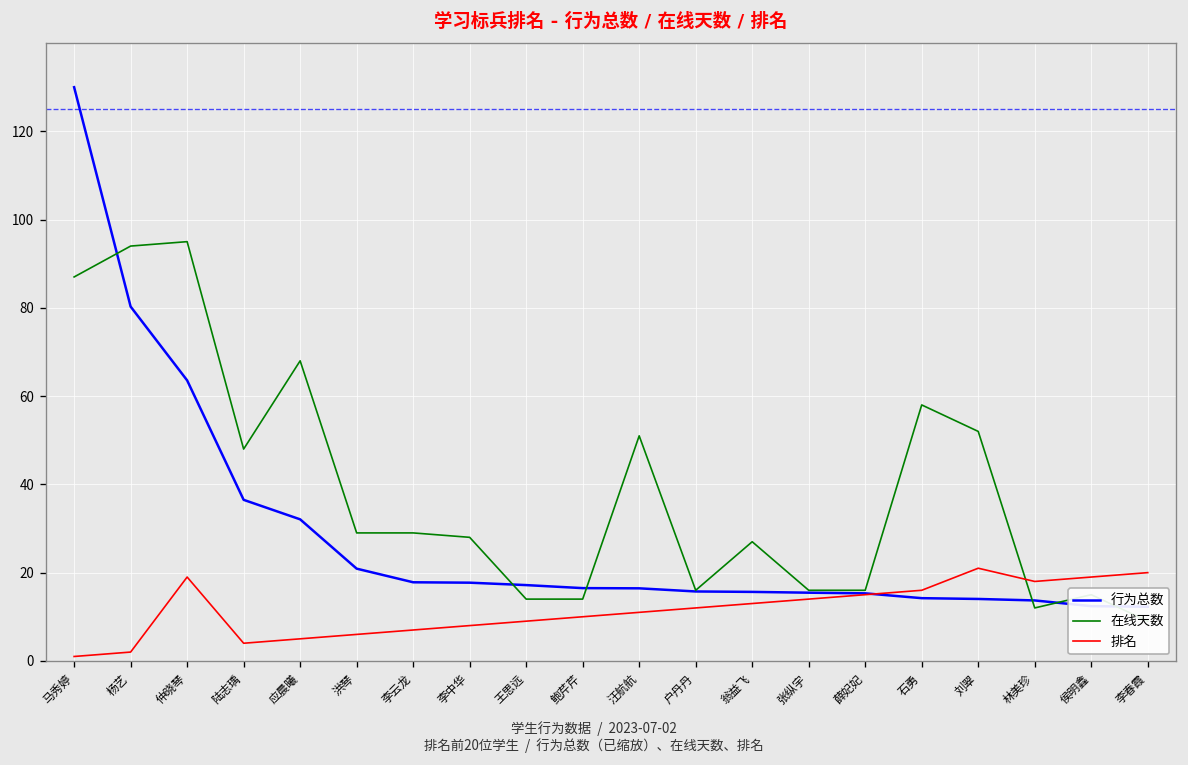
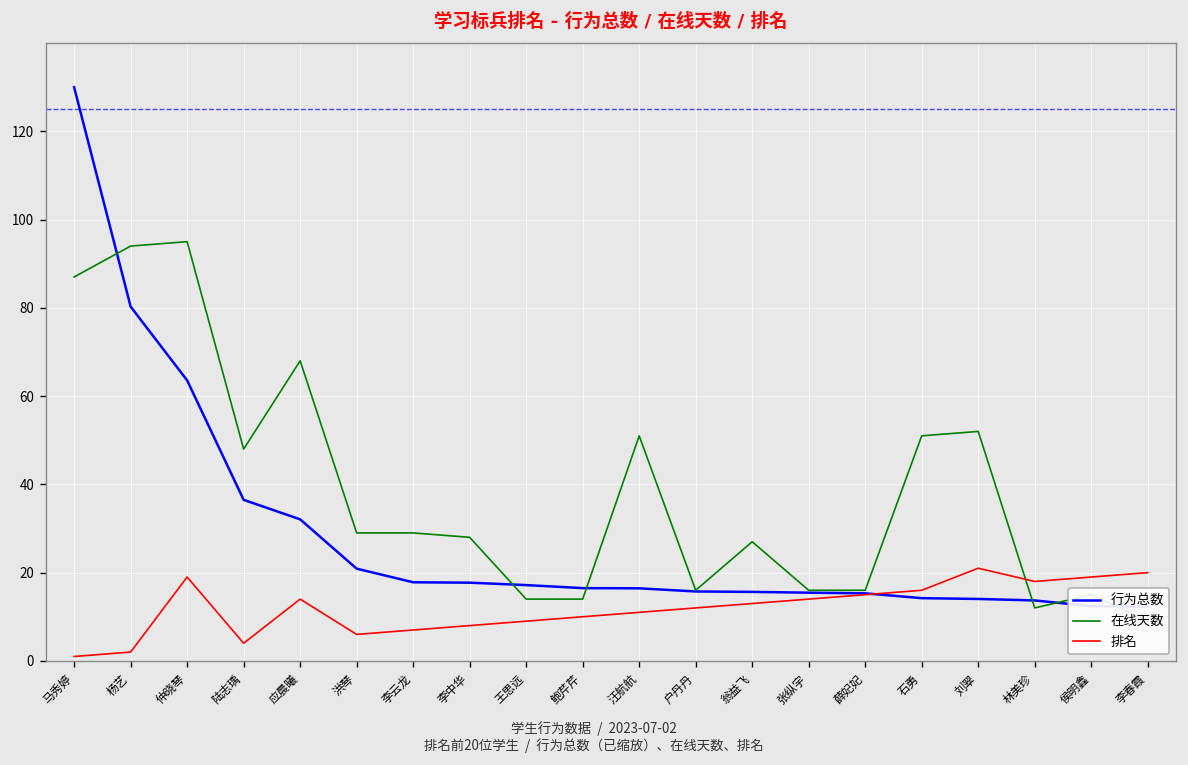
  {
    "行为总数": {
      "马秀婷": 130,
      "杨艺": 80,
      "仲晓琴": 64,
      "陆志瑀": 36,
      "应晨曦": 32,
      "洪琴": 21,
      "李云龙": 18,
      "李中华": 18,
      "王思远": 17,
      "鲍芹芹": 16,
      "汪航航": 16,
      "翁益飞": 16,
      "石勇": 14,
      "刘翠": 14,
      "林美珍": 14
    },
    "在线天数": {
      "马秀婷": 87,
      "杨艺": 94,
      "仲晓琴": 95,
      "陆志瑀": 48,
      "应晨曦": 68,
      "洪琴": 29,
      "李云龙": 29,
      "李中华": 28,
      "王思远": 14,
      "鲍芹芹": 14,
      "汪航航": 51,
      "翁益飞": 27,
-     "石勇": 58,
+     "石勇": 51,
      "刘翠": 52,
      "林美珍": 12
    },
    "排名": {
      "马秀婷": 1,
      "杨艺": 2,
      "仲晓琴": 19,
      "陆志瑀": 4,
-     "应晨曦": 5,
+     "应晨曦": 14,
      "洪琴": 6,
      "李云龙": 7,
      "李中华": 8,
      "王思远": 9,
      "鲍芹芹": 10,
      "汪航航": 11,
      "户丹丹": 12,
      "翁益飞": 13,
      "张纵宇": 14,
      "石勇": 16,
      "刘翠": 21,
      "林美珍": 18,
      "侯明鑫": 19,
      "李春霞": 20
    }
  }
